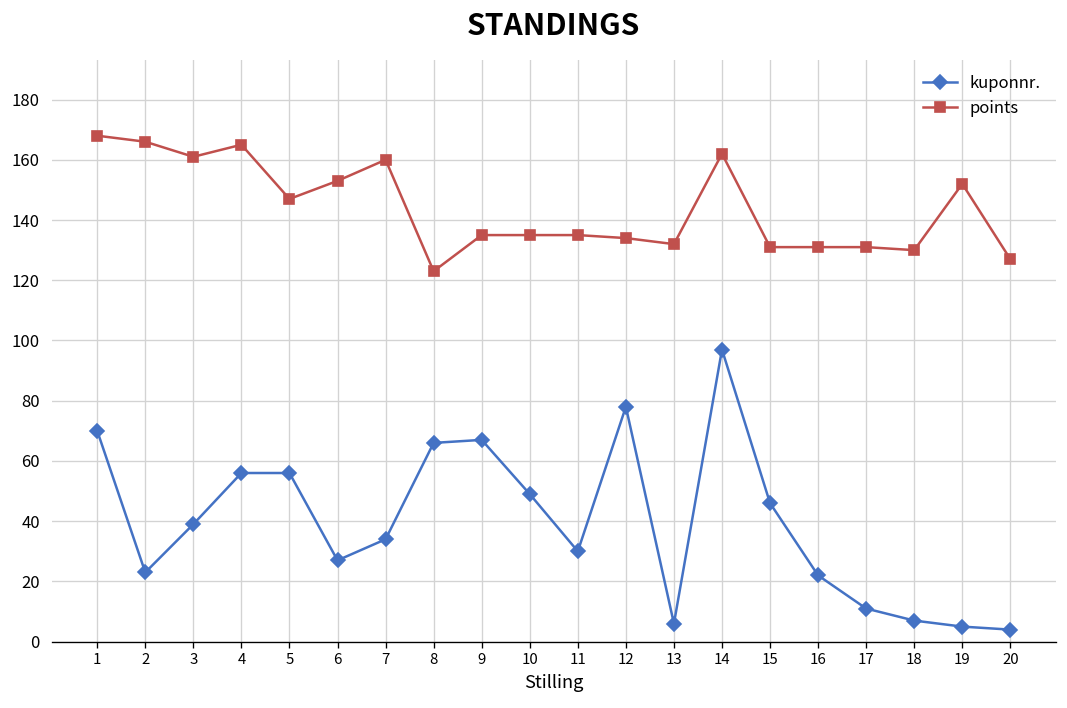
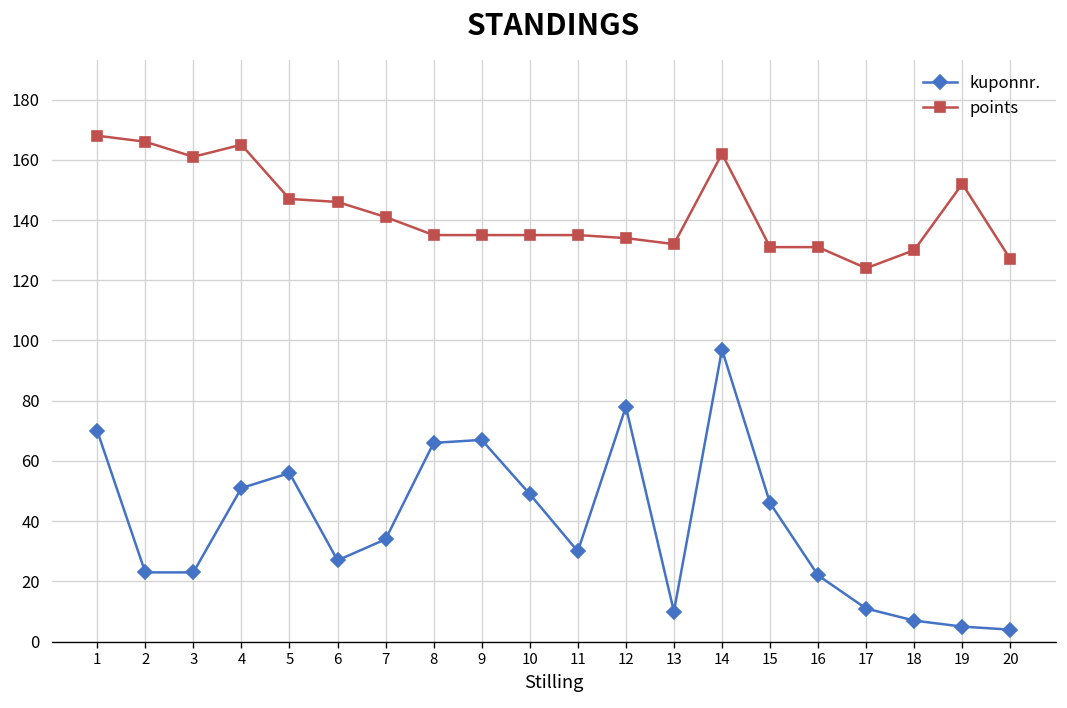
  {
    "kuponnr.": {
      "1": 70,
      "2": 23,
-     "3": 39,
-     "4": 56,
+     "3": 23,
+     "4": 51,
      "5": 56,
      "6": 27,
      "7": 34,
      "8": 66,
      "9": 67,
      "10": 49,
      "11": 30,
      "12": 78,
-     "13": 6,
+     "13": 10,
      "14": 97,
      "15": 46,
      "16": 22,
      "17": 11,
      "18": 7,
      "19": 5,
      "20": 4
    },
    "points": {
      "1": 168,
      "2": 166,
      "3": 161,
      "4": 165,
      "5": 147,
-     "6": 153,
-     "7": 160,
-     "8": 123,
+     "6": 146,
+     "7": 141,
+     "8": 135,
      "9": 135,
      "10": 135,
      "11": 135,
      "12": 134,
      "13": 132,
      "14": 162,
      "15": 131,
      "16": 131,
-     "17": 131,
+     "17": 124,
      "18": 130,
      "19": 152,
      "20": 127
    }
  }
